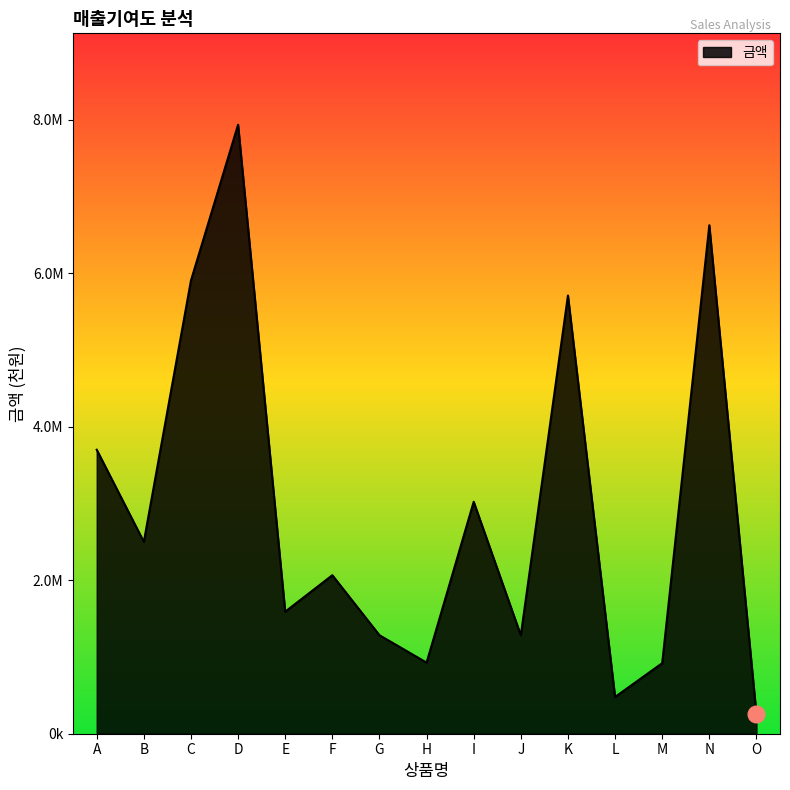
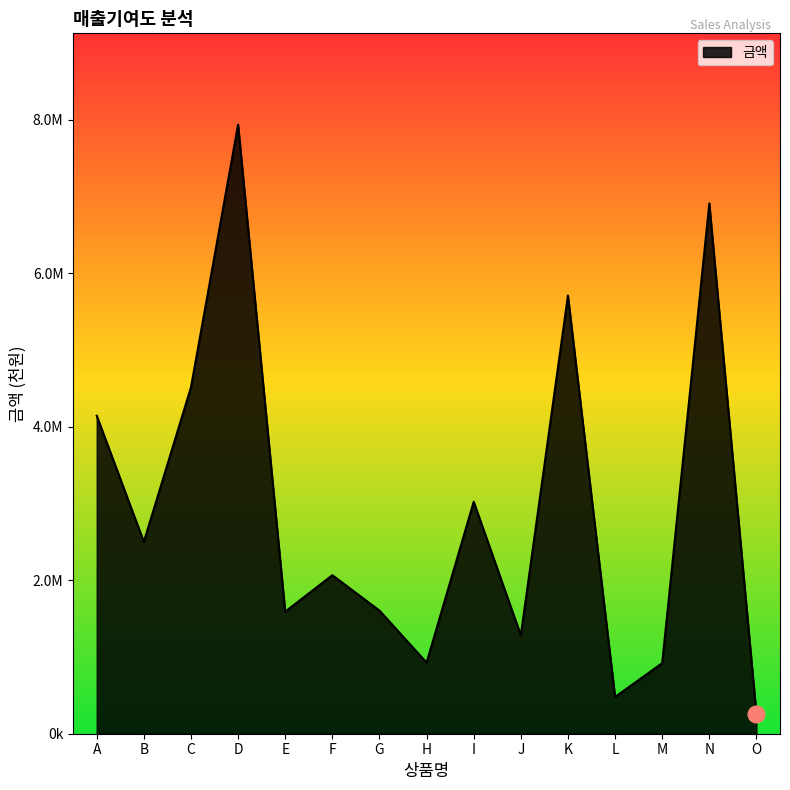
  {
    "금액": {
-     "A": 3700000,
+     "A": 4100000,
      "B": 2500000,
-     "C": 5900000,
+     "C": 4500000,
      "D": 7900000,
      "E": 1600000,
      "F": 2100000,
-     "G": 1300000,
+     "G": 1600000,
      "H": 900000,
      "I": 3000000,
      "J": 1300000,
      "K": 5700000,
      "L": 500000,
      "M": 900000,
-     "N": 6600000
+     "N": 6900000
    }
  }
